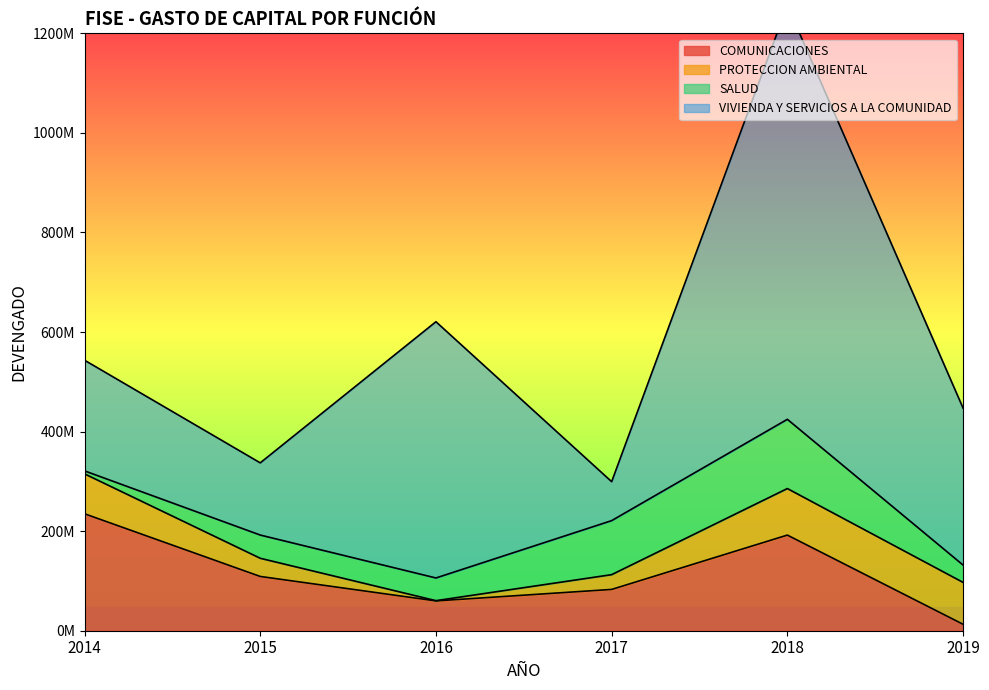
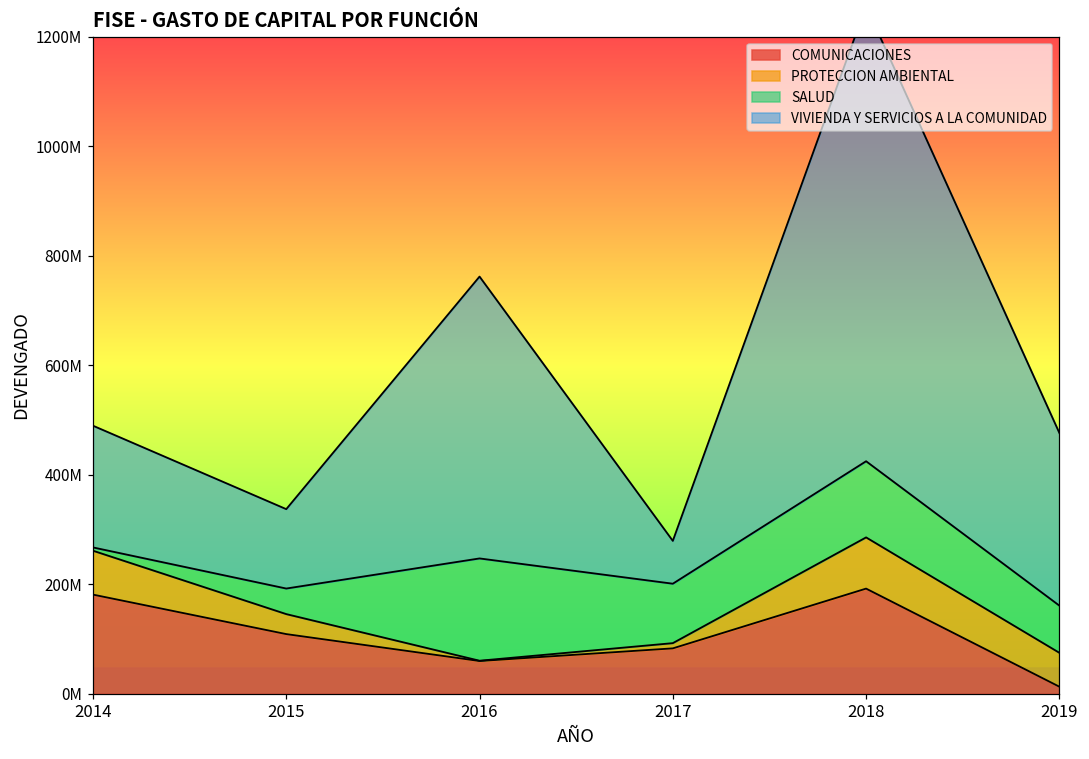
  {
    "COMUNICACIONES": {
-     "2014": 230000000,
+     "2014": 180000000,
      "2015": 110000000,
      "2017": 80000000,
      "2018": 190000000
    },
    "PROTECCION AMBIENTAL": {
      "2014": 80000000,
      "2015": 40000000,
-     "2017": 30000000,
+     "2017": 10000000,
      "2018": 90000000,
-     "2019": 80000000
+     "2019": 60000000
    },
    "SALUD": {
      "2014": 10000000,
      "2015": 50000000,
-     "2016": 50000000,
+     "2016": 190000000,
      "2017": 110000000,
      "2018": 140000000,
-     "2019": 30000000
+     "2019": 90000000
    },
    "VIVIENDA Y SERVICIOS A LA COMUNIDAD": {
      "2014": 220000000,
      "2015": 140000000,
      "2016": 510000000,
      "2017": 80000000,
      "2019": 320000000
    }
  }
